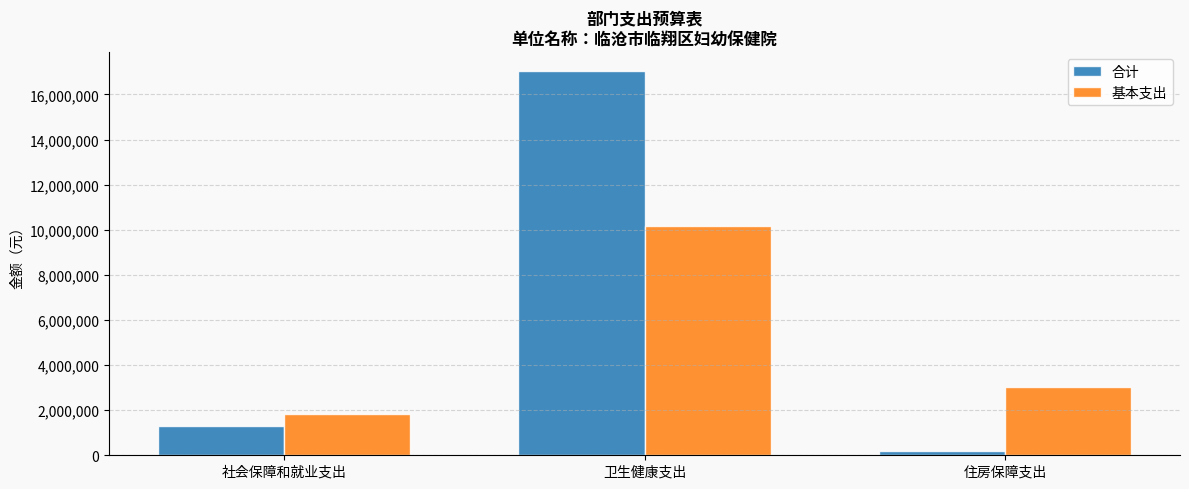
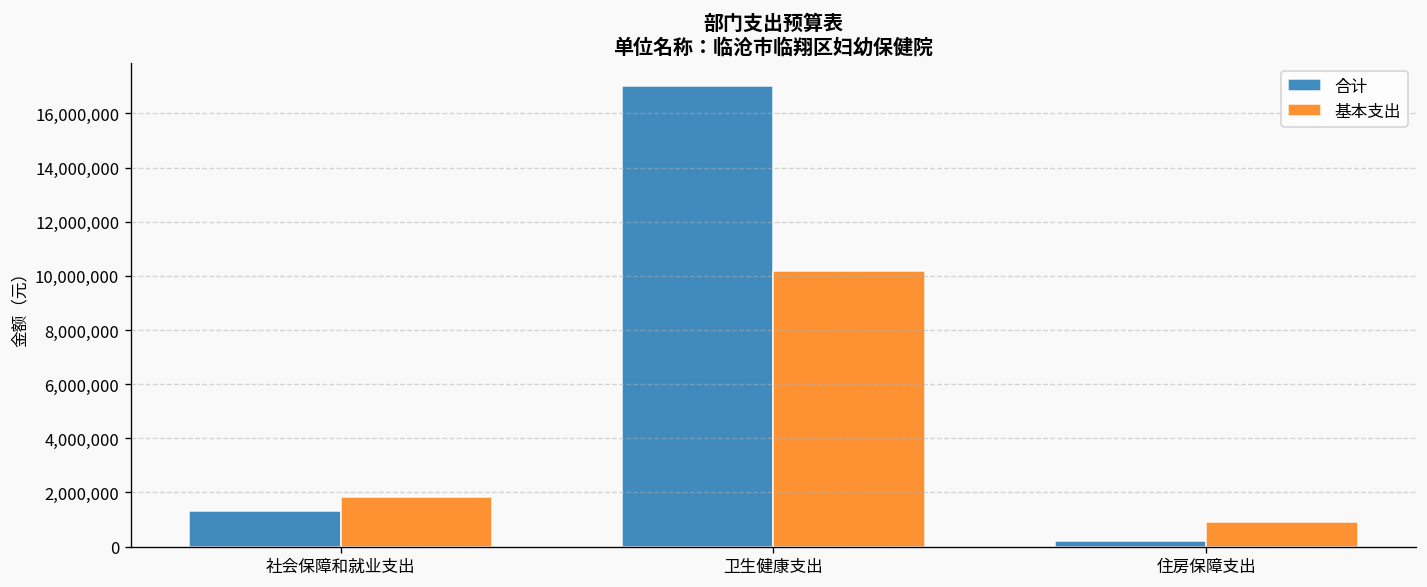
  {
    "合计": {
      "社会保障和就业支出": "1,300,000",
      "卫生健康支出": "17,000,000",
      "住房保障支出": "200,000"
    },
    "基本支出": {
      "社会保障和就业支出": "1,800,000",
      "卫生健康支出": "10,200,000",
-     "住房保障支出": "3,000,000"
+     "住房保障支出": "900,000"
    }
  }
